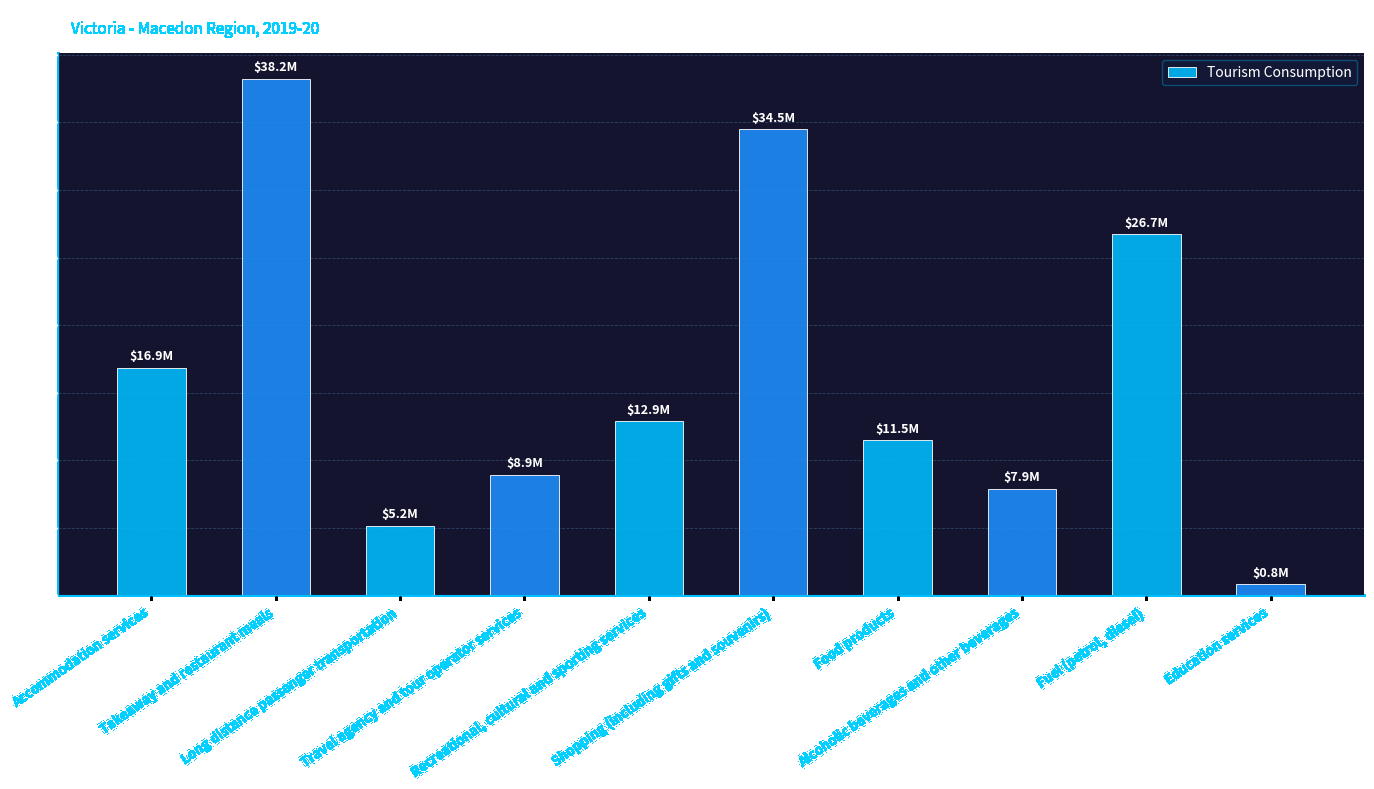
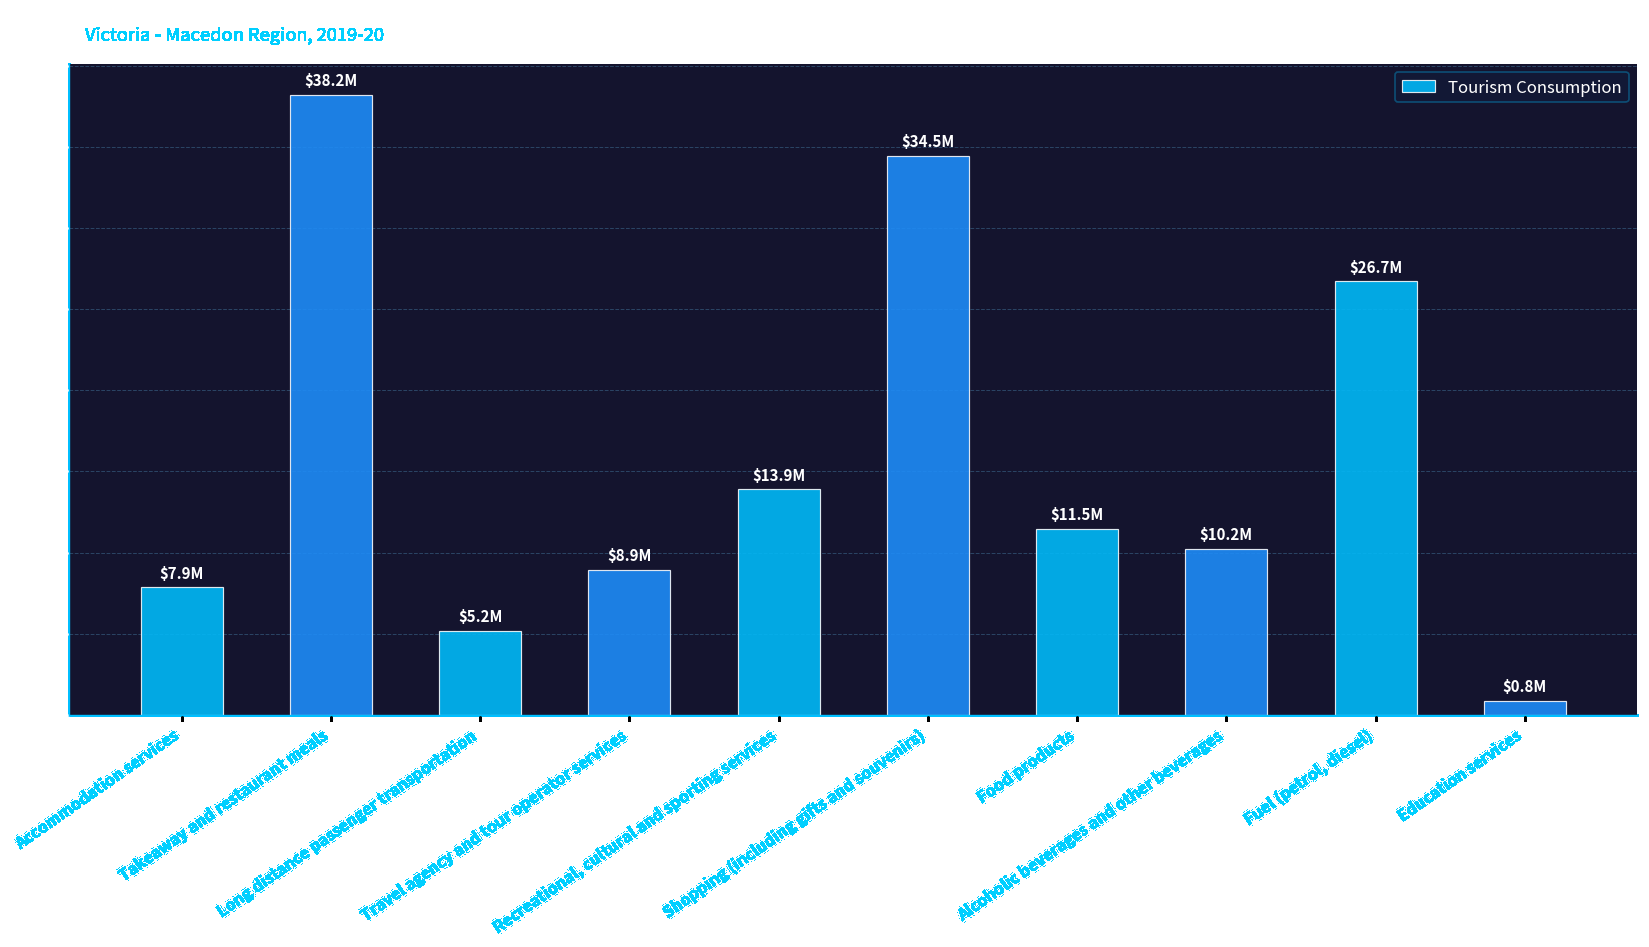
  {
-   "Accommodation services": "$16.9M",
+   "Accommodation services": "$7.9M",
    "Takeaway and restaurant meals": "$38.2M",
    "Long distance passenger transportation": "$5.2M",
    "Travel agency and tour operator services": "$8.9M",
-   "Recreational, cultural and sporting services": "$12.9M",
+   "Recreational, cultural and sporting services": "$13.9M",
    "Shopping (including gifts and souvenirs)": "$34.5M",
    "Food products": "$11.5M",
-   "Alcoholic beverages and other beverages": "$7.9M",
+   "Alcoholic beverages and other beverages": "$10.2M",
    "Fuel (petrol, diesel)": "$26.7M",
    "Education services": "$0.8M"
  }
